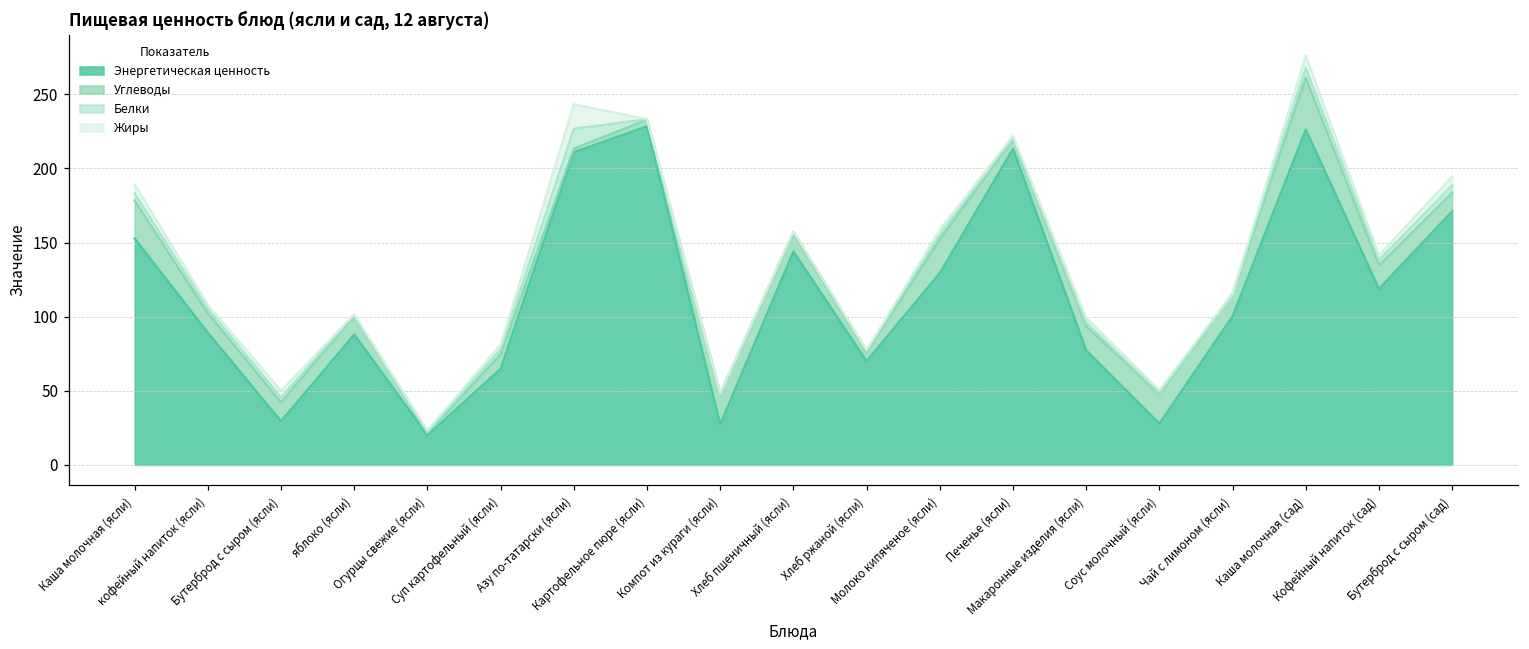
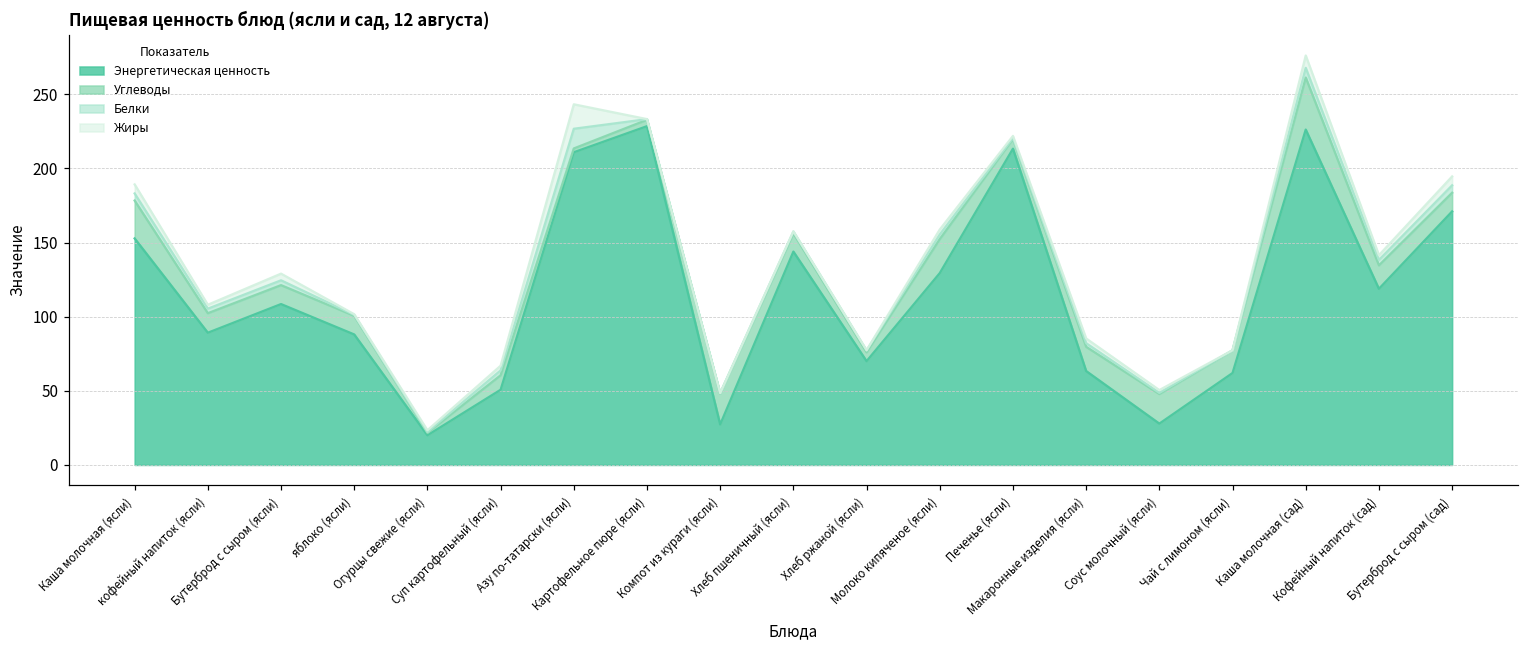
  {
    "Энергетическая ценность": {
      "Каша молочная (ясли)": 153,
      "кофейный напиток (ясли)": 89,
-     "Бутерброд с сыром (ясли)": 30,
+     "Бутерброд с сыром (ясли)": 109,
      "яблоко (ясли)": 88,
-     "Суп картофельный (ясли)": 65,
+     "Суп картофельный (ясли)": 51,
      "Азу по-татарски (ясли)": 211,
      "Картофельное пюре (ясли)": 229,
      "Компот из кураги (ясли)": 27,
      "Хлеб пшеничный (ясли)": 144,
      "Хлеб ржаной (ясли)": 70,
      "Молоко кипяченое (ясли)": 129,
      "Печенье (ясли)": 213,
-     "Макаронные изделия (ясли)": 77,
+     "Макаронные изделия (ясли)": 63,
      "Соус молочный (ясли)": 28,
-     "Чай с лимоном (ясли)": 100,
+     "Чай с лимоном (ясли)": 62,
      "Каша молочная (сад)": 226,
      "Кофейный напиток (сад)": 119,
      "Бутерброд с сыром (сад)": 171
    }
  }
